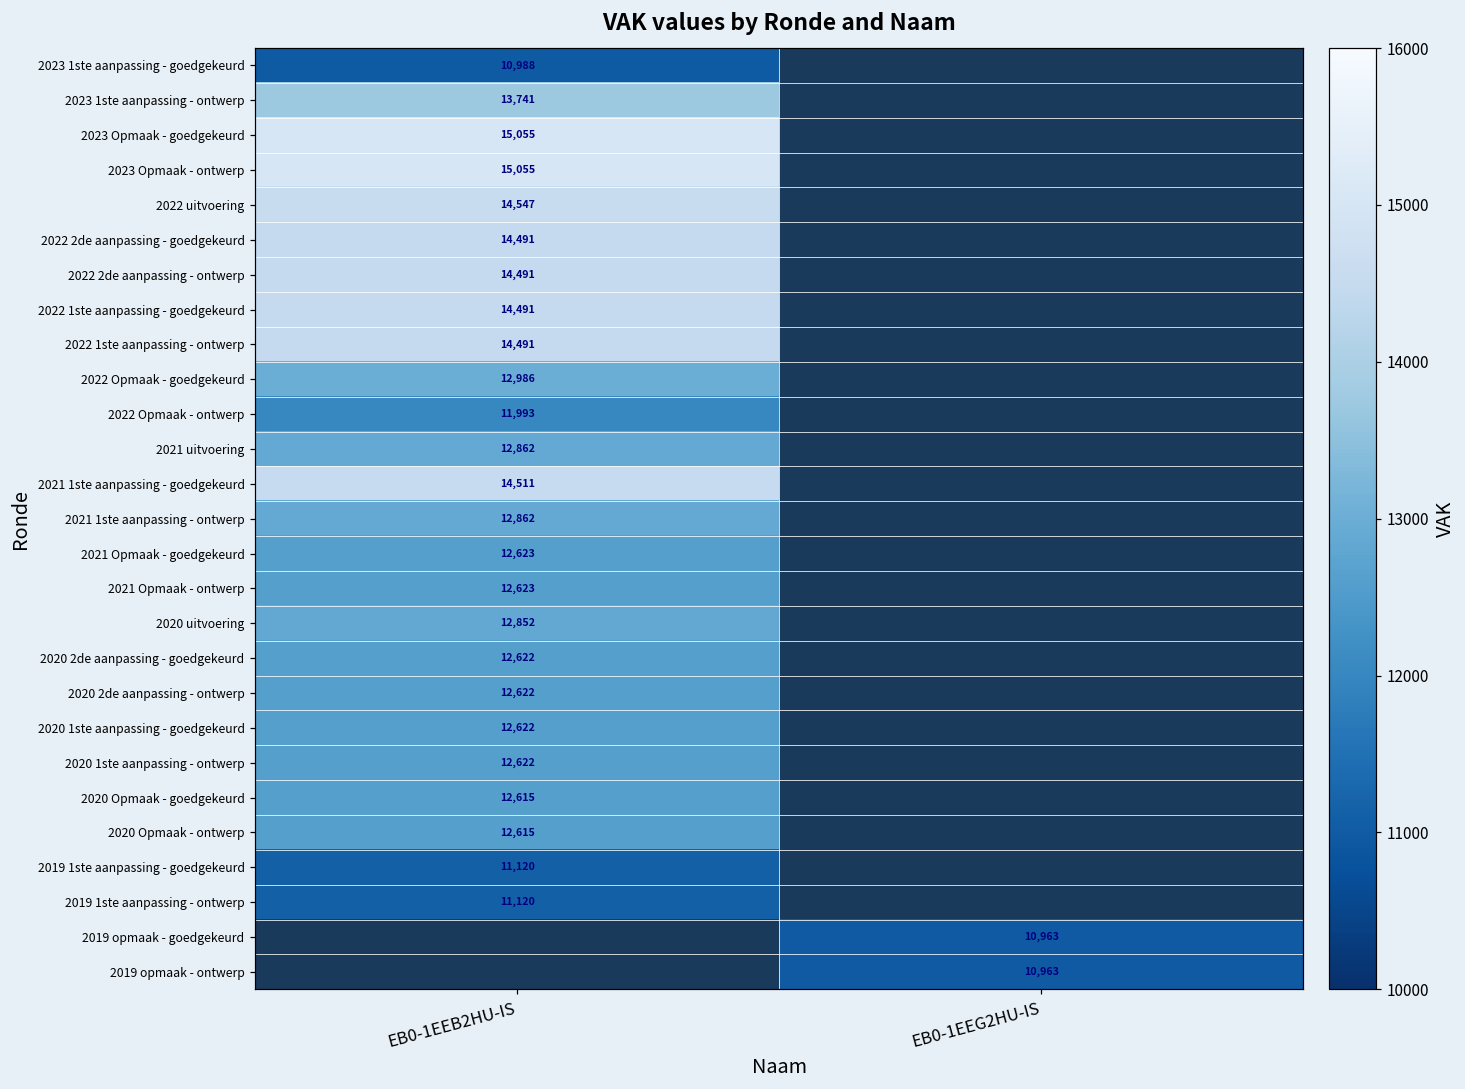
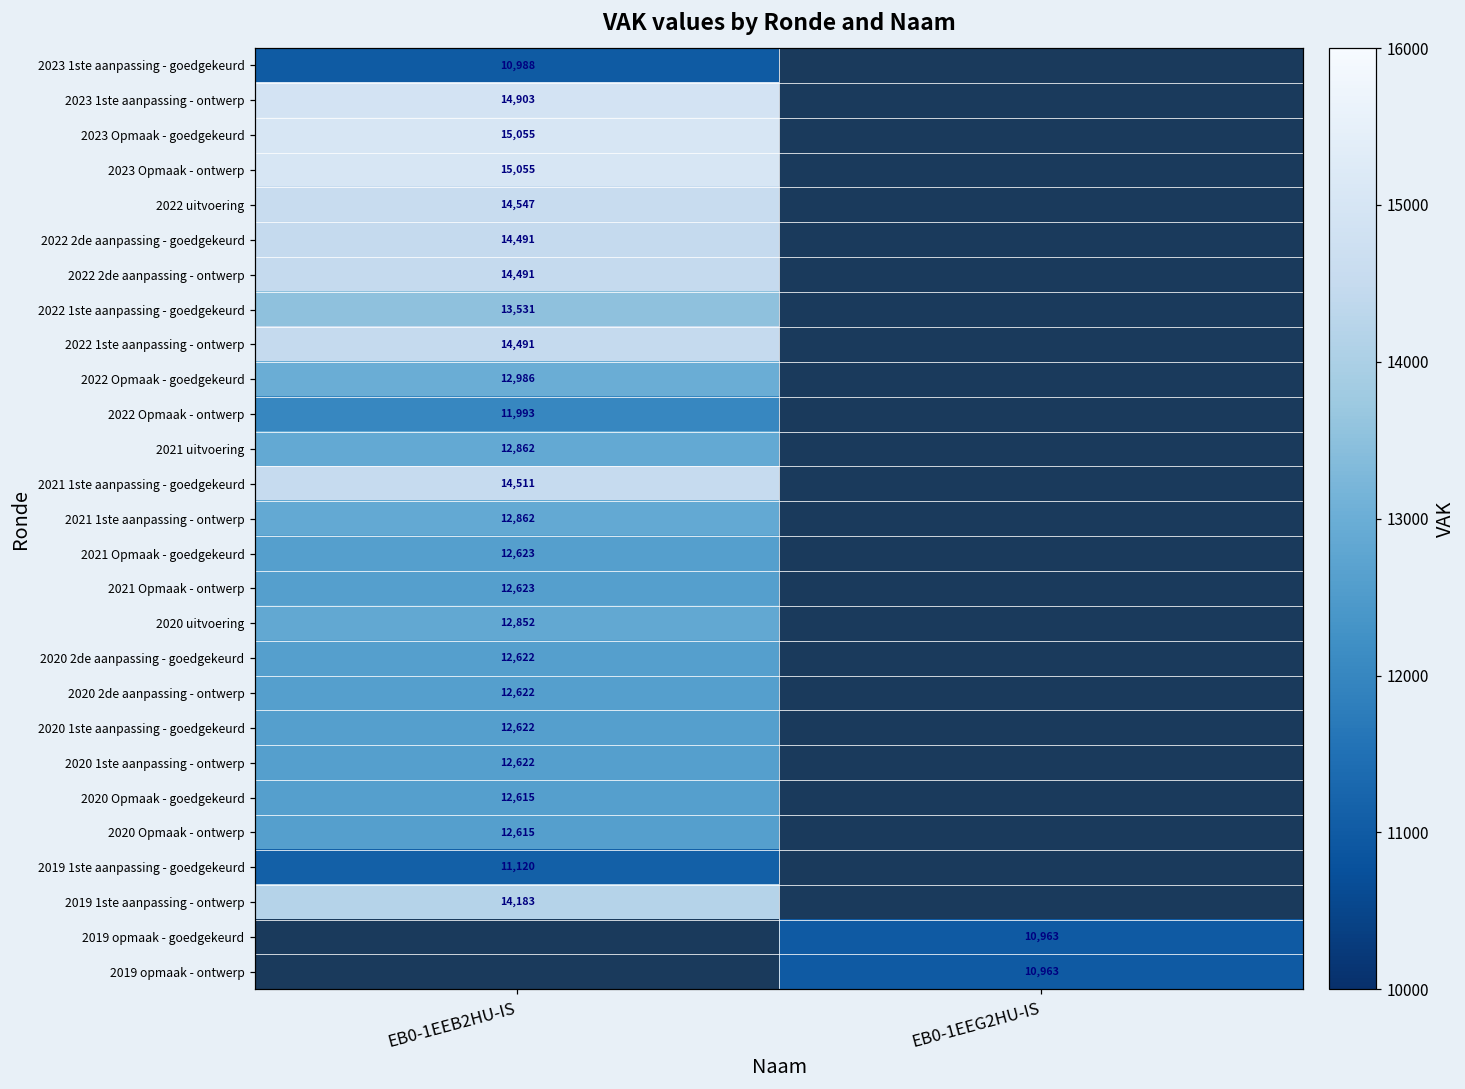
  {
    "2023 1ste aanpassing - goedgekeurd": {
      "EB0-1EEB2HU-IS": "10,988"
    },
    "2023 1ste aanpassing - ontwerp": {
-     "EB0-1EEB2HU-IS": "13,741"
+     "EB0-1EEB2HU-IS": "14,903"
    },
    "2023 Opmaak - goedgekeurd": {
      "EB0-1EEB2HU-IS": "15,055"
    },
    "2023 Opmaak - ontwerp": {
      "EB0-1EEB2HU-IS": "15,055"
    },
    "2022 uitvoering": {
      "EB0-1EEB2HU-IS": "14,547"
    },
    "2022 2de aanpassing - goedgekeurd": {
      "EB0-1EEB2HU-IS": "14,491"
    },
    "2022 2de aanpassing - ontwerp": {
      "EB0-1EEB2HU-IS": "14,491"
    },
    "2022 1ste aanpassing - goedgekeurd": {
-     "EB0-1EEB2HU-IS": "14,491"
+     "EB0-1EEB2HU-IS": "13,531"
    },
    "2022 1ste aanpassing - ontwerp": {
      "EB0-1EEB2HU-IS": "14,491"
    },
    "2022 Opmaak - goedgekeurd": {
      "EB0-1EEB2HU-IS": "12,986"
    },
    "2022 Opmaak - ontwerp": {
      "EB0-1EEB2HU-IS": "11,993"
    },
    "2021 uitvoering": {
      "EB0-1EEB2HU-IS": "12,862"
    },
    "2021 1ste aanpassing - goedgekeurd": {
      "EB0-1EEB2HU-IS": "14,511"
    },
    "2021 1ste aanpassing - ontwerp": {
      "EB0-1EEB2HU-IS": "12,862"
    },
    "2021 Opmaak - goedgekeurd": {
      "EB0-1EEB2HU-IS": "12,623"
    },
    "2021 Opmaak - ontwerp": {
      "EB0-1EEB2HU-IS": "12,623"
    },
    "2020 uitvoering": {
      "EB0-1EEB2HU-IS": "12,852"
    },
    "2020 2de aanpassing - goedgekeurd": {
      "EB0-1EEB2HU-IS": "12,622"
    },
    "2020 2de aanpassing - ontwerp": {
      "EB0-1EEB2HU-IS": "12,622"
    },
    "2020 1ste aanpassing - goedgekeurd": {
      "EB0-1EEB2HU-IS": "12,622"
    },
    "2020 1ste aanpassing - ontwerp": {
      "EB0-1EEB2HU-IS": "12,622"
    },
    "2020 Opmaak - goedgekeurd": {
      "EB0-1EEB2HU-IS": "12,615"
    },
    "2020 Opmaak - ontwerp": {
      "EB0-1EEB2HU-IS": "12,615"
    },
    "2019 1ste aanpassing - goedgekeurd": {
      "EB0-1EEB2HU-IS": "11,120"
    },
    "2019 1ste aanpassing - ontwerp": {
-     "EB0-1EEB2HU-IS": "11,120"
+     "EB0-1EEB2HU-IS": "14,183"
    },
    "2019 opmaak - goedgekeurd": {
      "EB0-1EEG2HU-IS": "10,963"
    },
    "2019 opmaak - ontwerp": {
      "EB0-1EEG2HU-IS": "10,963"
    }
  }
